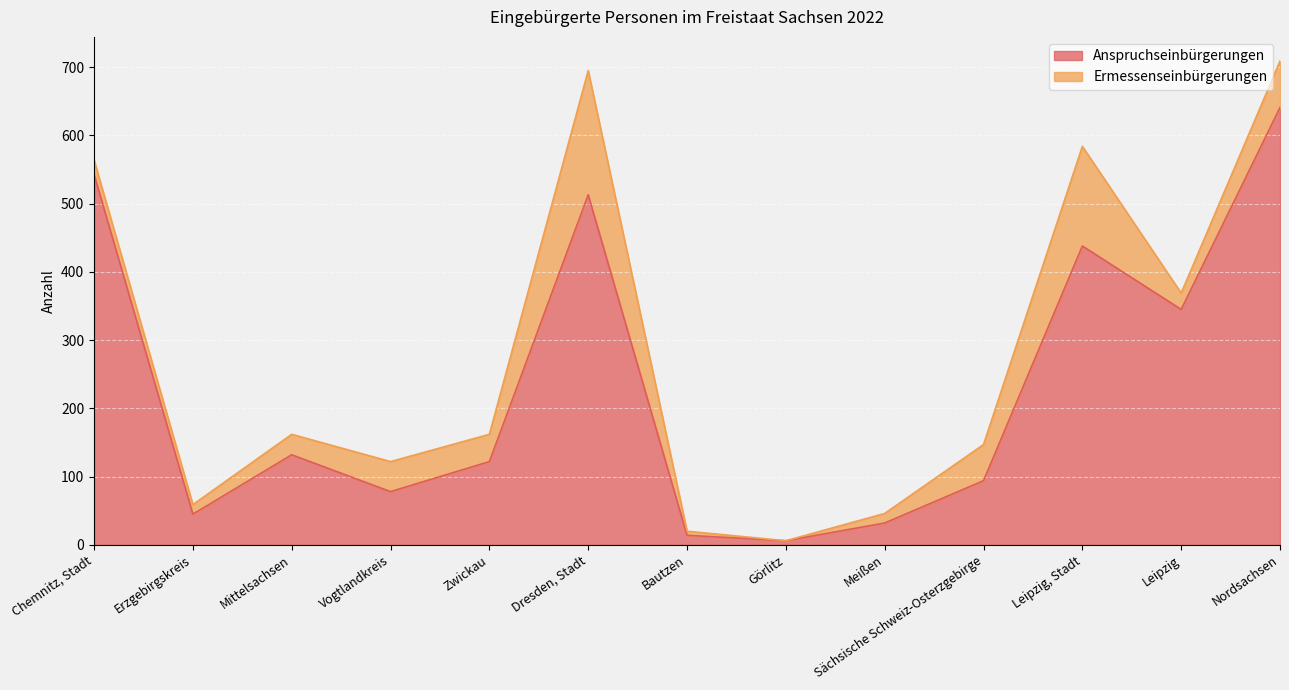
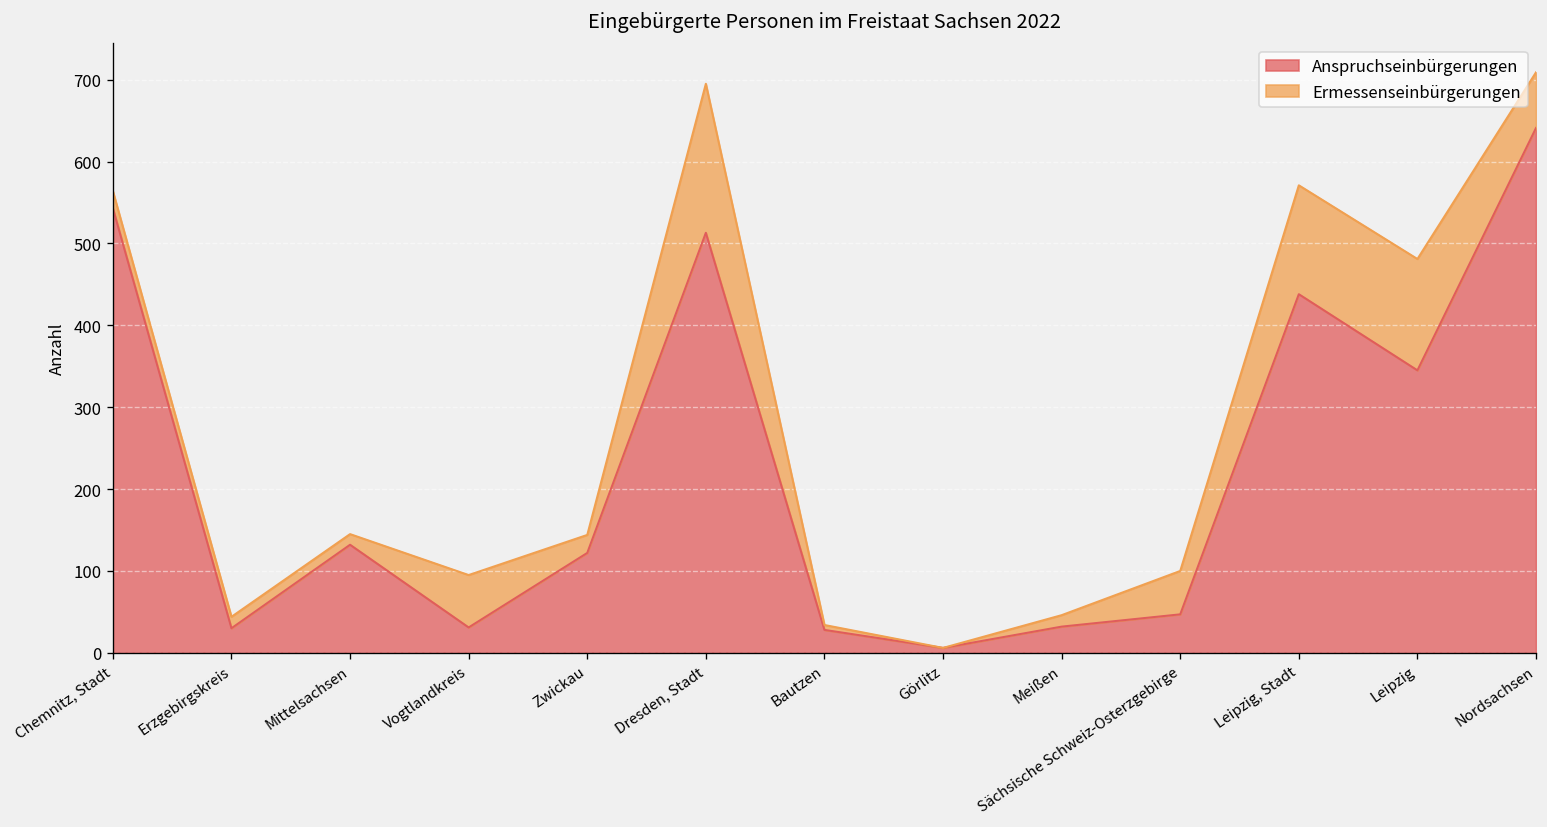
  {
    "Anspruchseinbürgerungen": {
      "Chemnitz, Stadt": 540,
-     "Erzgebirgskreis": 50,
+     "Erzgebirgskreis": 30,
      "Mittelsachsen": 130,
-     "Vogtlandkreis": 80,
+     "Vogtlandkreis": 30,
      "Zwickau": 120,
      "Dresden, Stadt": 510,
-     "Bautzen": 10,
+     "Bautzen": 30,
      "Meißen": 30,
-     "Sächsische Schweiz-Osterzgebirge": 90,
+     "Sächsische Schweiz-Osterzgebirge": 50,
      "Leipzig, Stadt": 440,
      "Leipzig": 350,
      "Nordsachsen": 640
    },
    "Ermessenseinbürgerungen": {
      "Chemnitz, Stadt": 20,
      "Erzgebirgskreis": 10,
-     "Mittelsachsen": 30,
-     "Vogtlandkreis": 40,
-     "Zwickau": 40,
+     "Mittelsachsen": 10,
+     "Vogtlandkreis": 60,
+     "Zwickau": 20,
      "Dresden, Stadt": 180,
      "Bautzen": 10,
      "Meißen": 10,
      "Sächsische Schweiz-Osterzgebirge": 50,
-     "Leipzig, Stadt": 150,
-     "Leipzig": 20,
+     "Leipzig, Stadt": 130,
+     "Leipzig": 140,
      "Nordsachsen": 70
    }
  }
